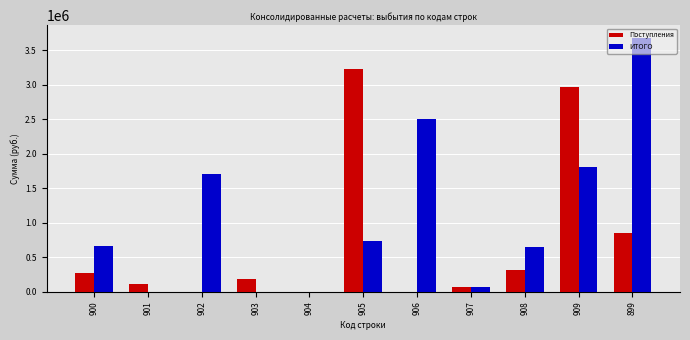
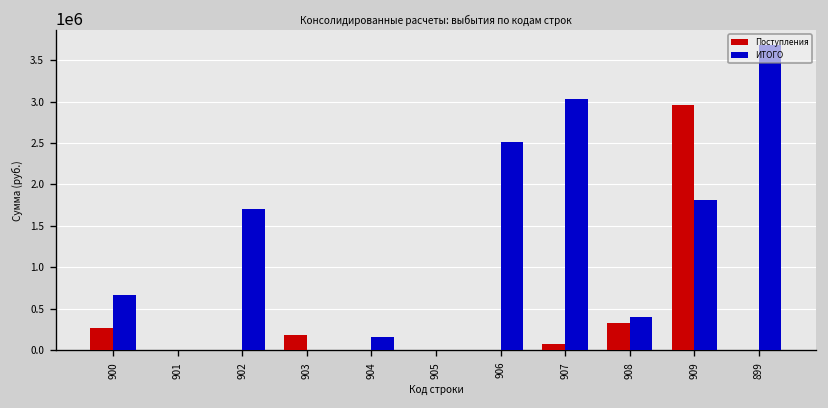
  {
    "Поступления": {
      "900": 300000,
-     "901": 100000,
+     "901": 0,
      "902": 0,
      "903": 200000,
      "904": 0,
-     "905": 3200000,
+     "905": 0,
      "906": 0,
      "907": 100000,
      "908": 300000,
      "909": 3000000,
-     "899": 900000
+     "899": 0
    },
    "ИТОГО": {
      "900": 700000,
      "901": 0,
      "902": 1700000,
      "903": 0,
-     "904": 0,
-     "905": 700000,
+     "904": 200000,
+     "905": 0,
      "906": 2500000,
-     "907": 100000,
-     "908": 600000,
+     "907": 3000000,
+     "908": 400000,
      "909": 1800000
    }
  }
